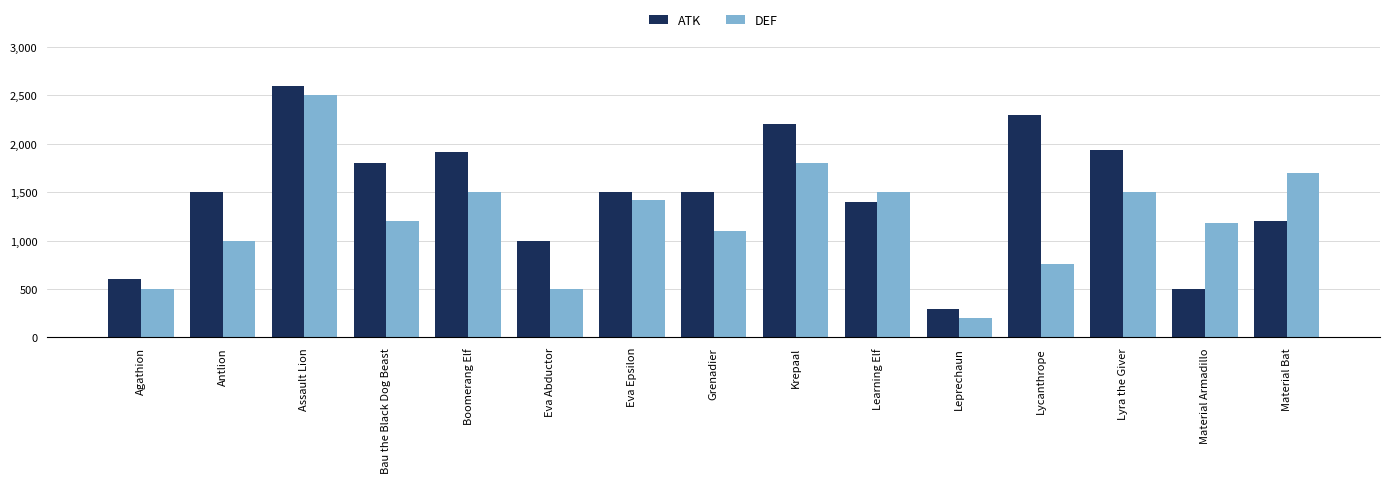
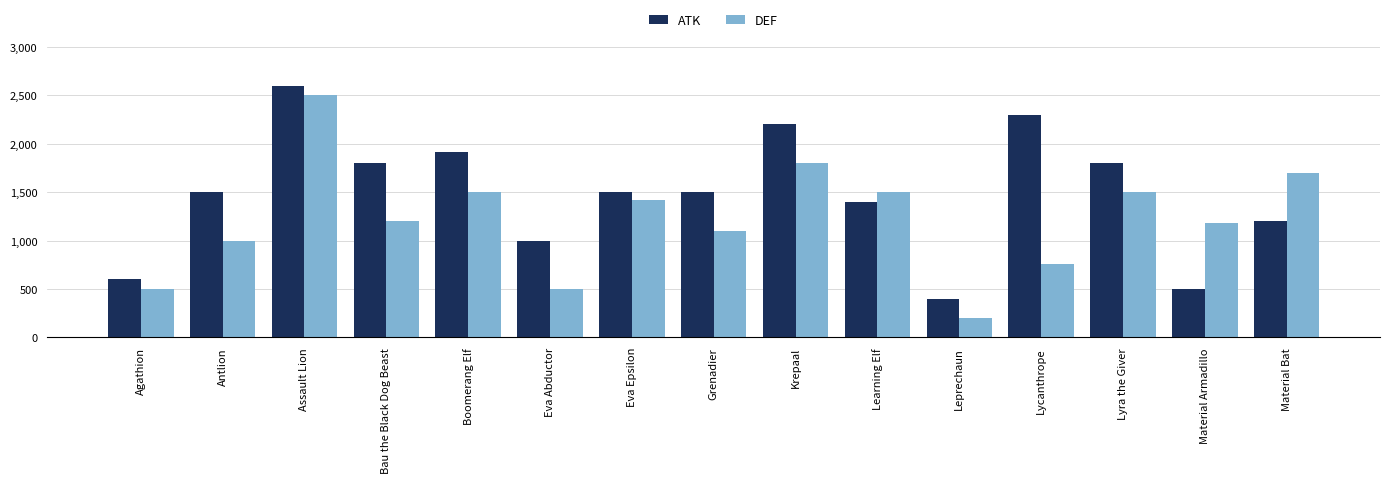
  {
    "ATK": {
      "Agathion": "600",
      "Antlion": "1,500",
      "Assault Lion": "2,600",
      "Bau the Black Dog Beast": "1,800",
      "Boomerang Elf": "1,900",
      "Eva Abductor": "1,000",
      "Eva Epsilon": "1,500",
      "Grenadier": "1,500",
      "Krepaal": "2,200",
      "Learning Elf": "1,400",
-     "Leprechaun": "300",
+     "Leprechaun": "400",
      "Lycanthrope": "2,300",
-     "Lyra the Giver": "1,900",
+     "Lyra the Giver": "1,800",
      "Material Armadillo": "500",
      "Material Bat": "1,200"
    },
    "DEF": {
      "Agathion": "500",
      "Antlion": "1,000",
      "Assault Lion": "2,500",
      "Bau the Black Dog Beast": "1,200",
      "Boomerang Elf": "1,500",
      "Eva Abductor": "500",
      "Eva Epsilon": "1,400",
      "Grenadier": "1,100",
      "Krepaal": "1,800",
      "Learning Elf": "1,500",
      "Leprechaun": "200",
      "Lycanthrope": "800",
      "Lyra the Giver": "1,500",
      "Material Armadillo": "1,200",
      "Material Bat": "1,700"
    }
  }
